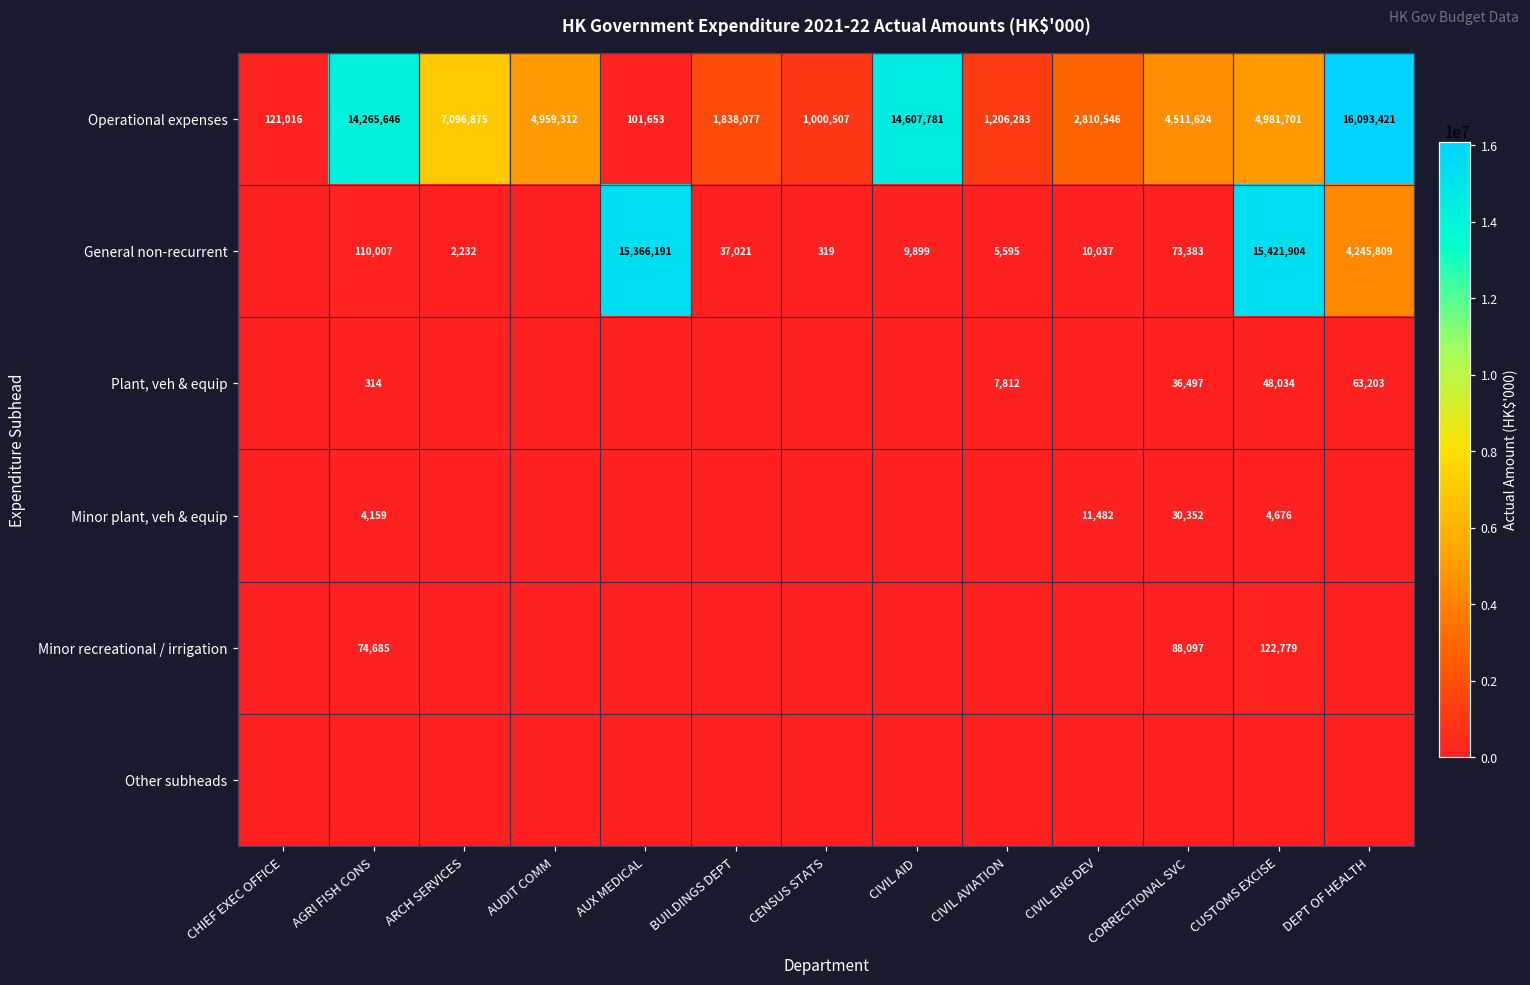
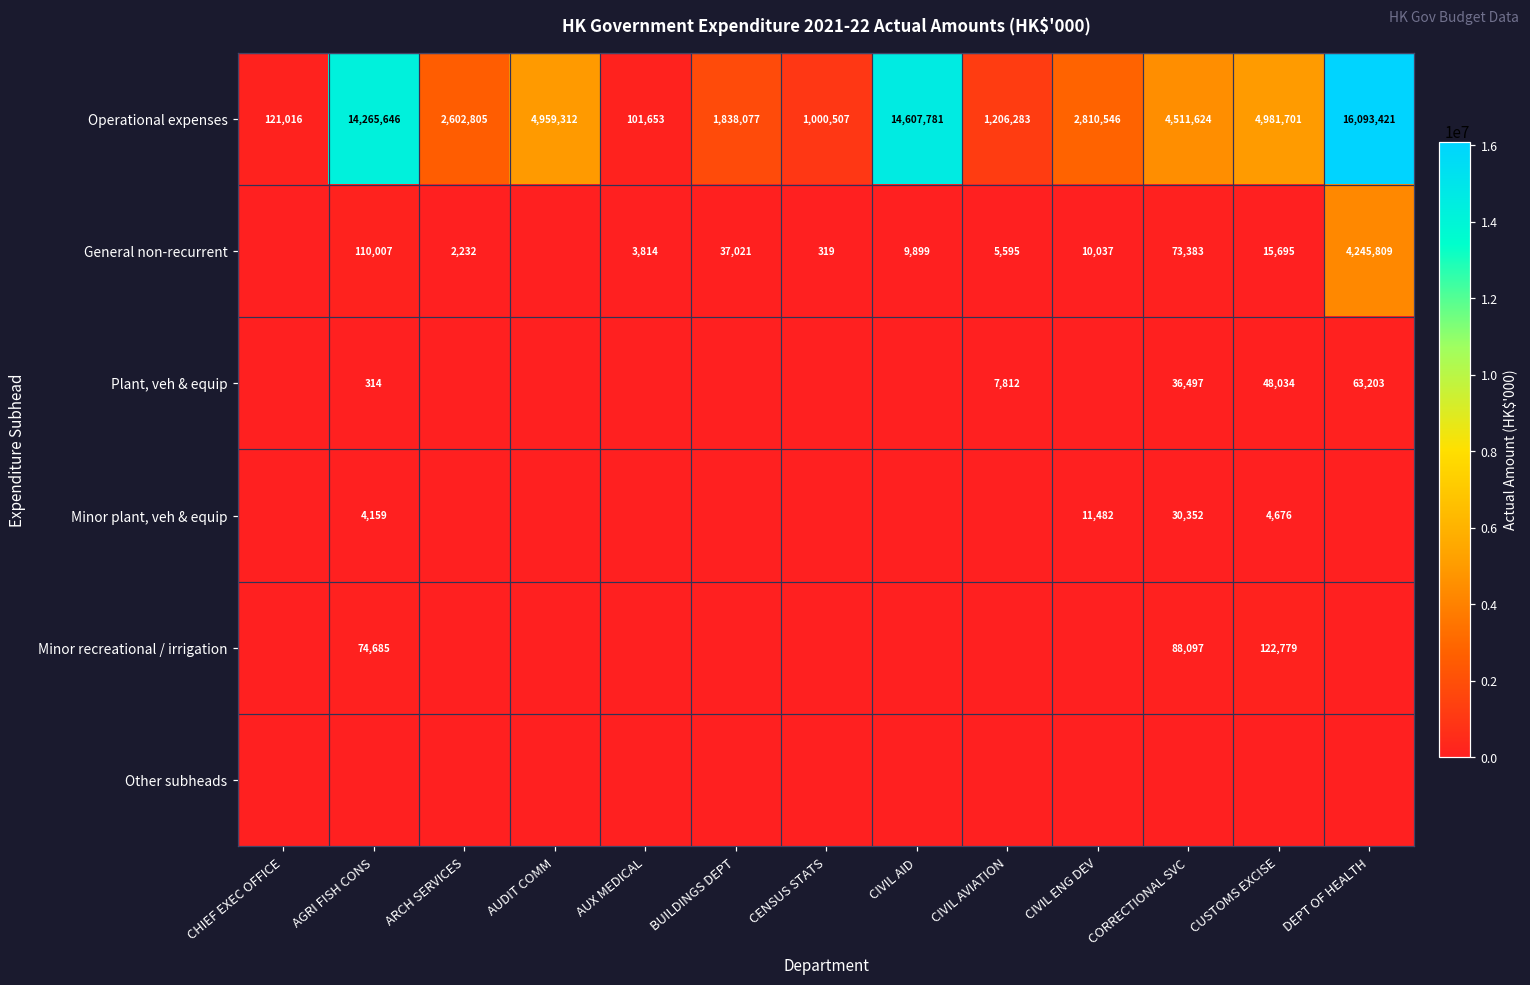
  {
    "Operational expenses": {
      "CHIEF EXEC OFFICE": "121,016",
      "AGRI FISH CONS": "14,265,646",
-     "ARCH SERVICES": "7,096,875",
+     "ARCH SERVICES": "2,602,805",
      "AUDIT COMM": "4,959,312",
      "AUX MEDICAL": "101,653",
      "BUILDINGS DEPT": "1,838,077",
      "CENSUS STATS": "1,000,507",
      "CIVIL AID": "14,607,781",
      "CIVIL AVIATION": "1,206,283",
      "CIVIL ENG DEV": "2,810,546",
      "CORRECTIONAL SVC": "4,511,624",
      "CUSTOMS EXCISE": "4,981,701",
      "DEPT OF HEALTH": "16,093,421"
    },
    "General non-recurrent": {
      "AGRI FISH CONS": "110,007",
      "ARCH SERVICES": "2,232",
-     "AUX MEDICAL": "15,366,191",
+     "AUX MEDICAL": "3,814",
      "BUILDINGS DEPT": "37,021",
      "CENSUS STATS": "319",
      "CIVIL AID": "9,899",
      "CIVIL AVIATION": "5,595",
      "CIVIL ENG DEV": "10,037",
      "CORRECTIONAL SVC": "73,383",
-     "CUSTOMS EXCISE": "15,421,904",
+     "CUSTOMS EXCISE": "15,695",
      "DEPT OF HEALTH": "4,245,809"
    },
    "Plant, veh & equip": {
      "AGRI FISH CONS": "314",
      "CIVIL AVIATION": "7,812",
      "CORRECTIONAL SVC": "36,497",
      "CUSTOMS EXCISE": "48,034",
      "DEPT OF HEALTH": "63,203"
    },
    "Minor plant, veh & equip": {
      "AGRI FISH CONS": "4,159",
      "CIVIL ENG DEV": "11,482",
      "CORRECTIONAL SVC": "30,352",
      "CUSTOMS EXCISE": "4,676"
    },
    "Minor recreational / irrigation": {
      "AGRI FISH CONS": "74,685",
      "CORRECTIONAL SVC": "88,097",
      "CUSTOMS EXCISE": "122,779"
    }
  }
